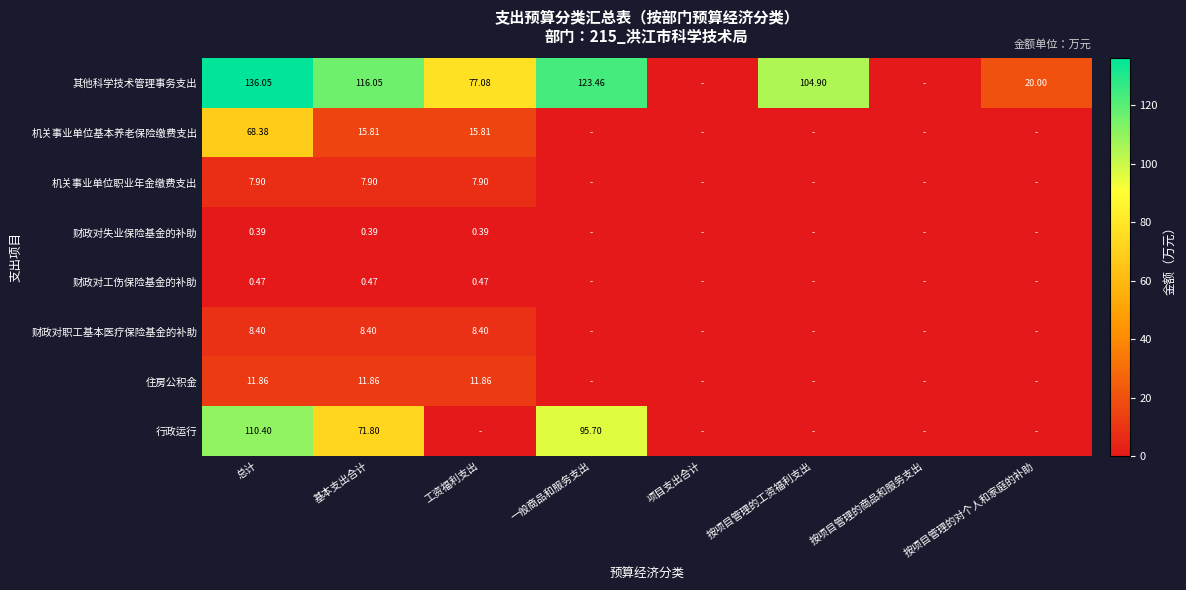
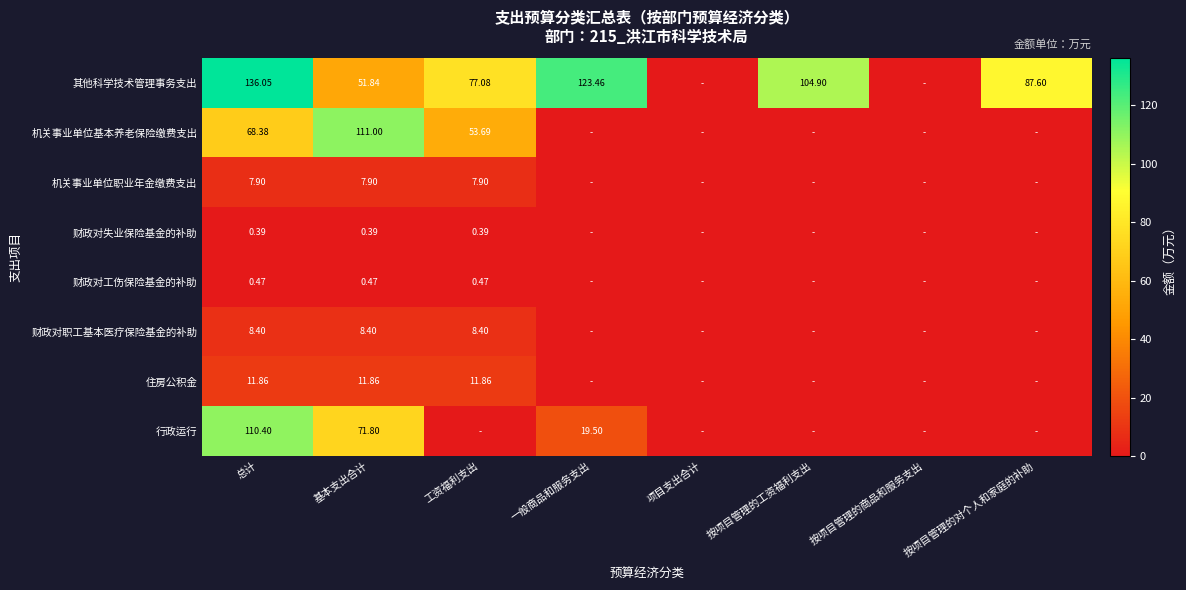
  {
    "其他科学技术管理事务支出": {
      "总计": 136.05,
-     "基本支出合计": 116.05,
+     "基本支出合计": 51.84,
      "工资福利支出": 77.08,
      "一般商品和服务支出": 123.46,
      "按项目管理的工资福利支出": 104.90,
-     "按项目管理的对个人和家庭的补助": 20.00
+     "按项目管理的对个人和家庭的补助": 87.60
    },
    "机关事业单位基本养老保险缴费支出": {
      "总计": 68.38,
-     "基本支出合计": 15.81,
-     "工资福利支出": 15.81
+     "基本支出合计": 111.00,
+     "工资福利支出": 53.69
    },
    "机关事业单位职业年金缴费支出": {
      "总计": 7.90,
      "基本支出合计": 7.90,
      "工资福利支出": 7.90
    },
    "财政对失业保险基金的补助": {
      "总计": 0.39,
      "基本支出合计": 0.39,
      "工资福利支出": 0.39
    },
    "财政对工伤保险基金的补助": {
      "总计": 0.47,
      "基本支出合计": 0.47,
      "工资福利支出": 0.47
    },
    "财政对职工基本医疗保险基金的补助": {
      "总计": 8.40,
      "基本支出合计": 8.40,
      "工资福利支出": 8.40
    },
    "住房公积金": {
      "总计": 11.86,
      "基本支出合计": 11.86,
      "工资福利支出": 11.86
    },
    "行政运行": {
      "总计": 110.40,
      "基本支出合计": 71.80,
-     "一般商品和服务支出": 95.70
+     "一般商品和服务支出": 19.50
    }
  }
